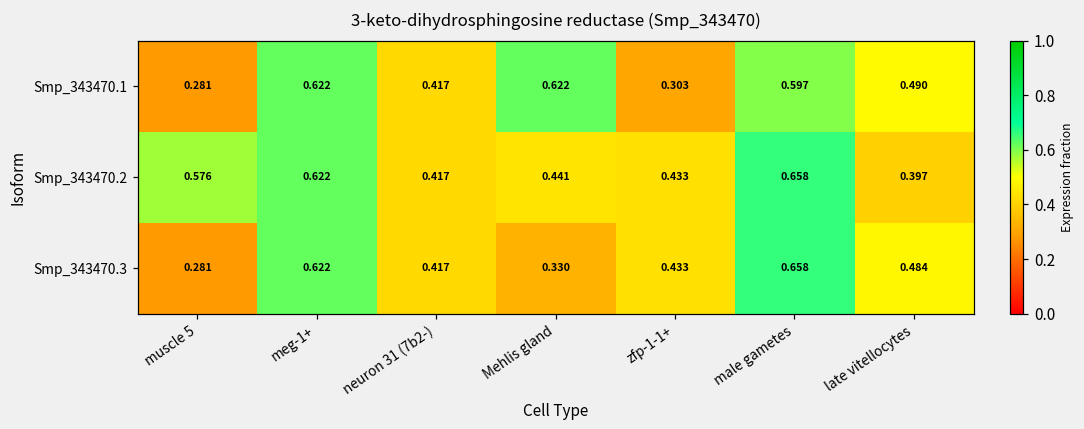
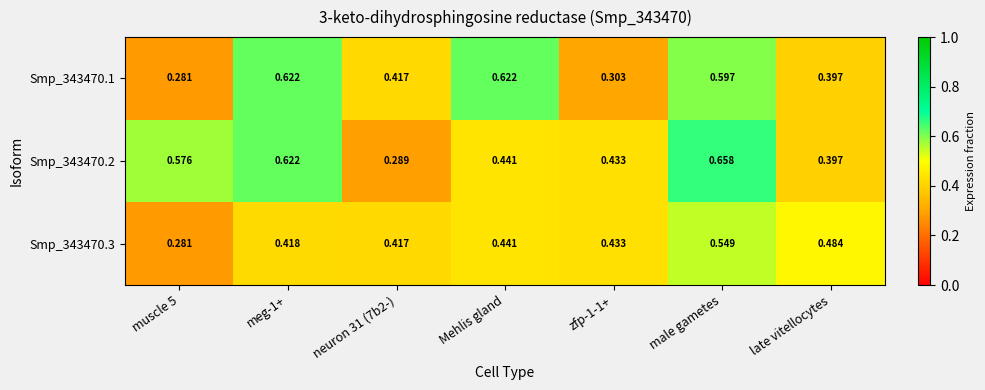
  {
    "Smp_343470.1": {
      "muscle 5": 0.281,
      "meg-1+": 0.622,
      "neuron 31 (7b2-)": 0.417,
      "Mehlis gland": 0.622,
      "zfp-1-1+": 0.303,
      "male gametes": 0.597,
-     "late vitellocytes": 0.490
+     "late vitellocytes": 0.397
    },
    "Smp_343470.2": {
      "muscle 5": 0.576,
      "meg-1+": 0.622,
-     "neuron 31 (7b2-)": 0.417,
+     "neuron 31 (7b2-)": 0.289,
      "Mehlis gland": 0.441,
      "zfp-1-1+": 0.433,
      "male gametes": 0.658,
      "late vitellocytes": 0.397
    },
    "Smp_343470.3": {
      "muscle 5": 0.281,
-     "meg-1+": 0.622,
+     "meg-1+": 0.418,
      "neuron 31 (7b2-)": 0.417,
-     "Mehlis gland": 0.330,
+     "Mehlis gland": 0.441,
      "zfp-1-1+": 0.433,
-     "male gametes": 0.658,
+     "male gametes": 0.549,
      "late vitellocytes": 0.484
    }
  }
